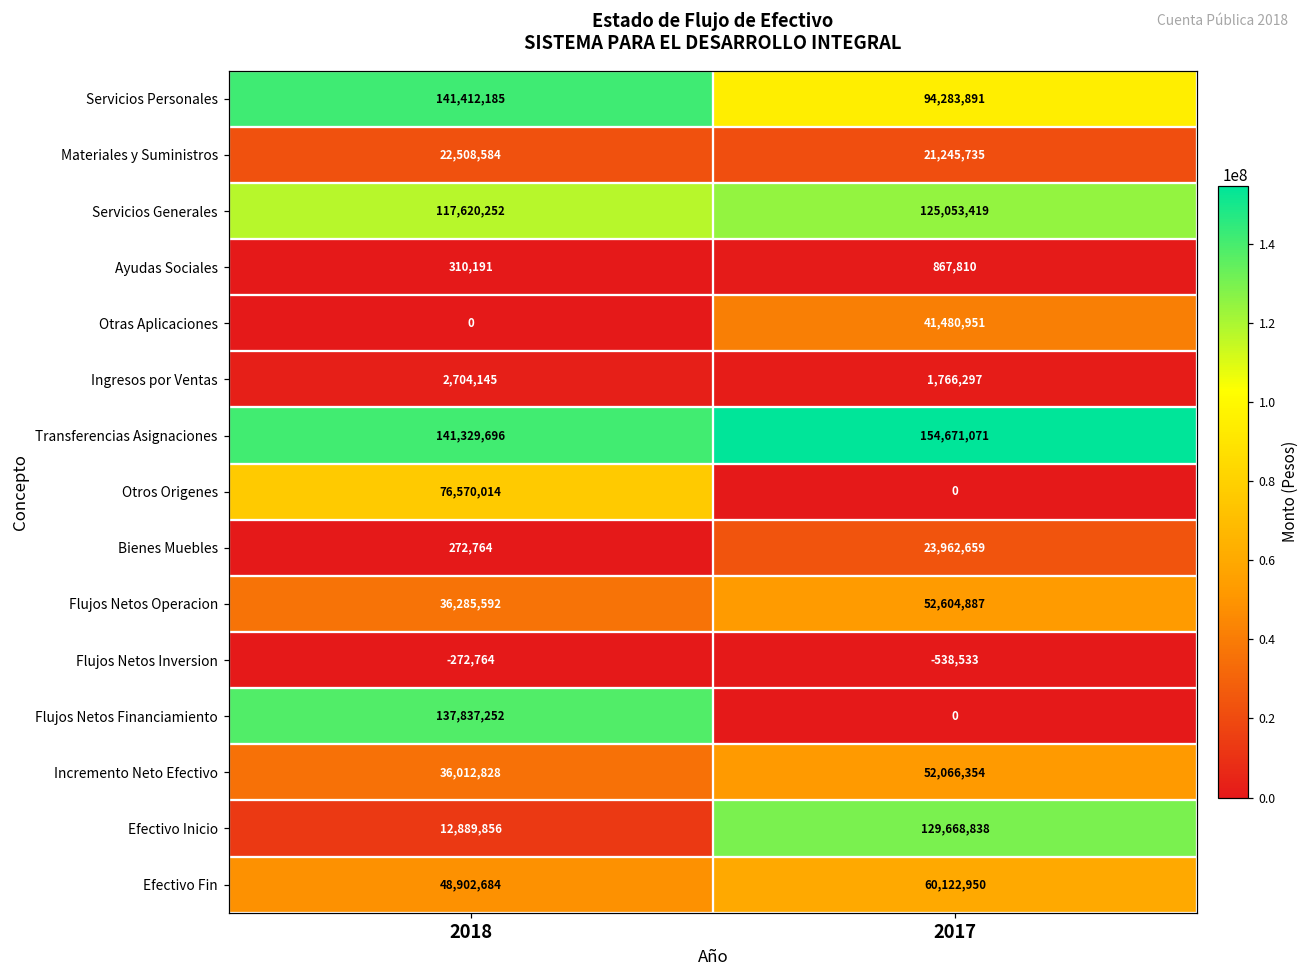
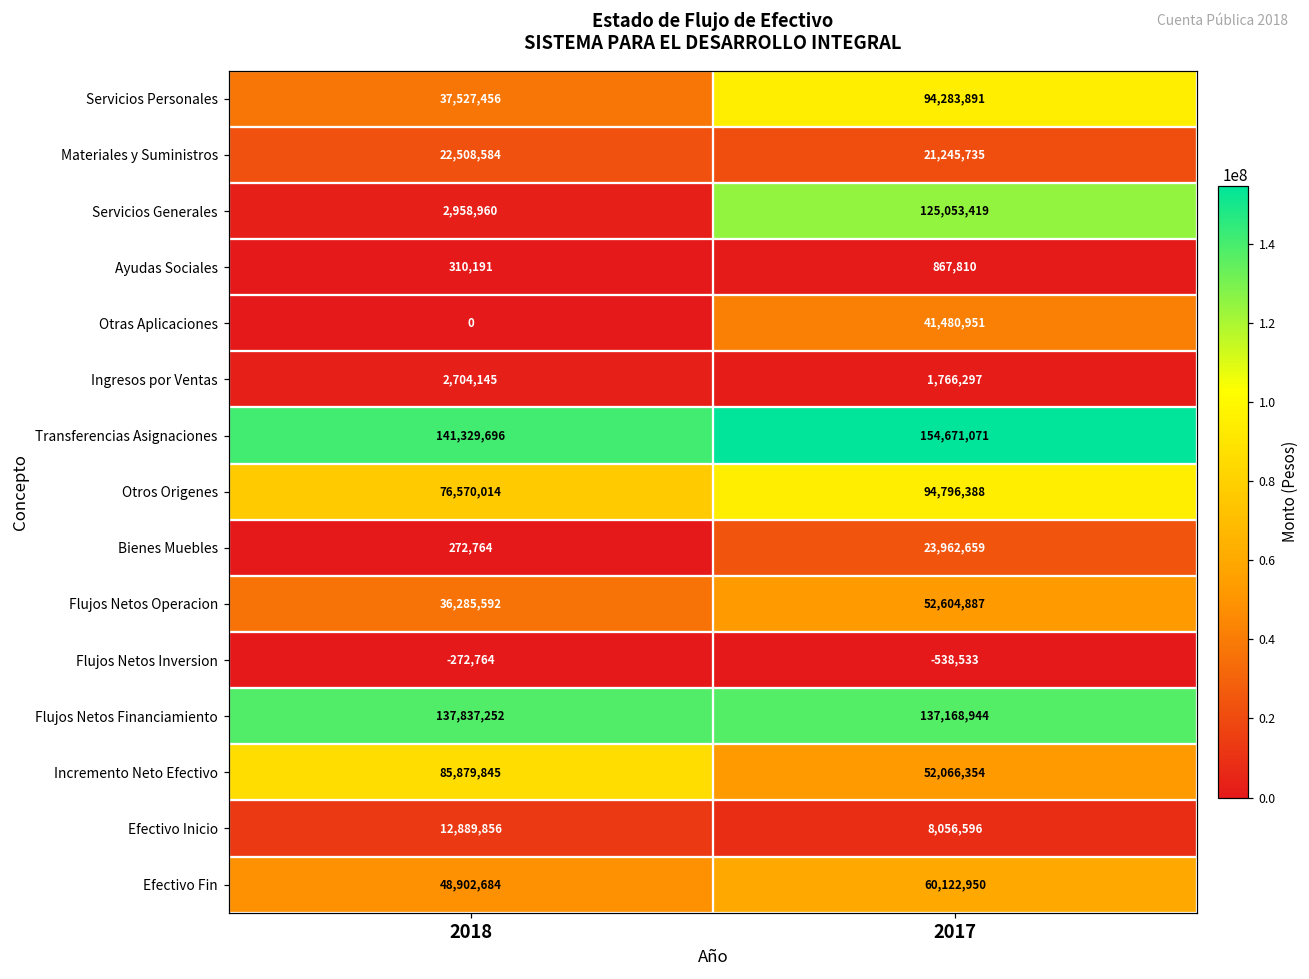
  {
    "Servicios Personales": {
-     "2018": "141,412,185",
+     "2018": "37,527,456",
      "2017": "94,283,891"
    },
    "Materiales y Suministros": {
      "2018": "22,508,584",
      "2017": "21,245,735"
    },
    "Servicios Generales": {
-     "2018": "117,620,252",
+     "2018": "2,958,960",
      "2017": "125,053,419"
    },
    "Ayudas Sociales": {
      "2018": "310,191",
      "2017": "867,810"
    },
    "Otras Aplicaciones": {
      "2018": "0",
      "2017": "41,480,951"
    },
    "Ingresos por Ventas": {
      "2018": "2,704,145",
      "2017": "1,766,297"
    },
    "Transferencias Asignaciones": {
      "2018": "141,329,696",
      "2017": "154,671,071"
    },
    "Otros Origenes": {
      "2018": "76,570,014",
-     "2017": "0"
+     "2017": "94,796,388"
    },
    "Bienes Muebles": {
      "2018": "272,764",
      "2017": "23,962,659"
    },
    "Flujos Netos Operacion": {
      "2018": "36,285,592",
      "2017": "52,604,887"
    },
    "Flujos Netos Inversion": {
      "2018": "-272,764",
      "2017": "-538,533"
    },
    "Flujos Netos Financiamiento": {
      "2018": "137,837,252",
-     "2017": "0"
+     "2017": "137,168,944"
    },
    "Incremento Neto Efectivo": {
-     "2018": "36,012,828",
+     "2018": "85,879,845",
      "2017": "52,066,354"
    },
    "Efectivo Inicio": {
      "2018": "12,889,856",
-     "2017": "129,668,838"
+     "2017": "8,056,596"
    },
    "Efectivo Fin": {
      "2018": "48,902,684",
      "2017": "60,122,950"
    }
  }
